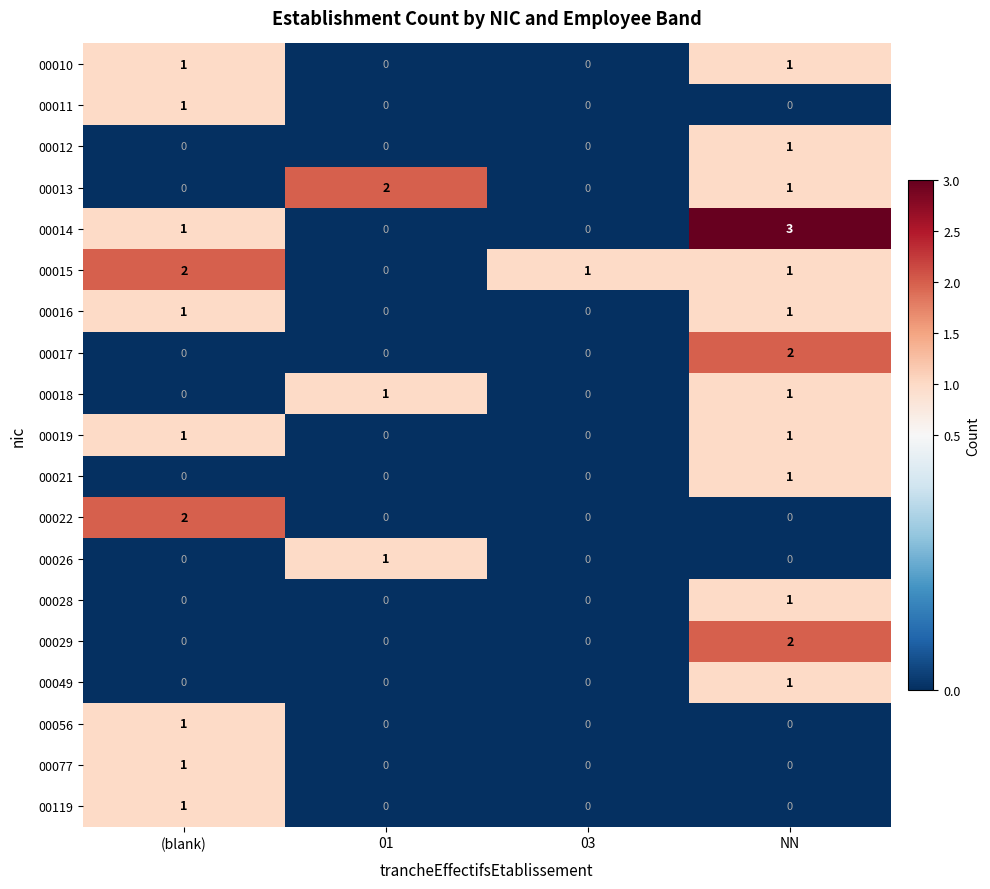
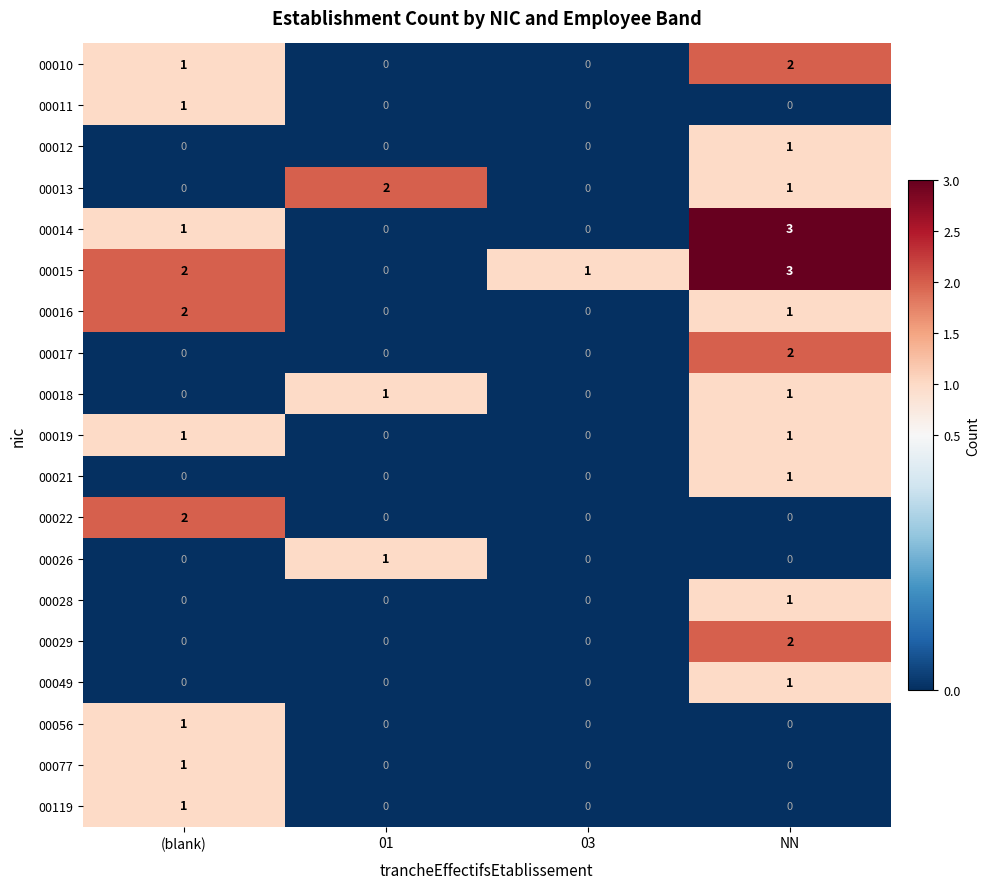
  {
    "00010": {
      "(blank)": 1,
      "01": 0,
      "03": 0,
-     "NN": 1
+     "NN": 2
    },
    "00011": {
      "(blank)": 1,
      "01": 0,
      "03": 0,
      "NN": 0
    },
    "00012": {
      "(blank)": 0,
      "01": 0,
      "03": 0,
      "NN": 1
    },
    "00013": {
      "(blank)": 0,
      "01": 2,
      "03": 0,
      "NN": 1
    },
    "00014": {
      "(blank)": 1,
      "01": 0,
      "03": 0,
      "NN": 3
    },
    "00015": {
      "(blank)": 2,
      "01": 0,
      "03": 1,
-     "NN": 1
+     "NN": 3
    },
    "00016": {
-     "(blank)": 1,
+     "(blank)": 2,
      "01": 0,
      "03": 0,
      "NN": 1
    },
    "00017": {
      "(blank)": 0,
      "01": 0,
      "03": 0,
      "NN": 2
    },
    "00018": {
      "(blank)": 0,
      "01": 1,
      "03": 0,
      "NN": 1
    },
    "00019": {
      "(blank)": 1,
      "01": 0,
      "03": 0,
      "NN": 1
    },
    "00021": {
      "(blank)": 0,
      "01": 0,
      "03": 0,
      "NN": 1
    },
    "00022": {
      "(blank)": 2,
      "01": 0,
      "03": 0,
      "NN": 0
    },
    "00026": {
      "(blank)": 0,
      "01": 1,
      "03": 0,
      "NN": 0
    },
    "00028": {
      "(blank)": 0,
      "01": 0,
      "03": 0,
      "NN": 1
    },
    "00029": {
      "(blank)": 0,
      "01": 0,
      "03": 0,
      "NN": 2
    },
    "00049": {
      "(blank)": 0,
      "01": 0,
      "03": 0,
      "NN": 1
    },
    "00056": {
      "(blank)": 1,
      "01": 0,
      "03": 0,
      "NN": 0
    },
    "00077": {
      "(blank)": 1,
      "01": 0,
      "03": 0,
      "NN": 0
    },
    "00119": {
      "(blank)": 1,
      "01": 0,
      "03": 0,
      "NN": 0
    }
  }
